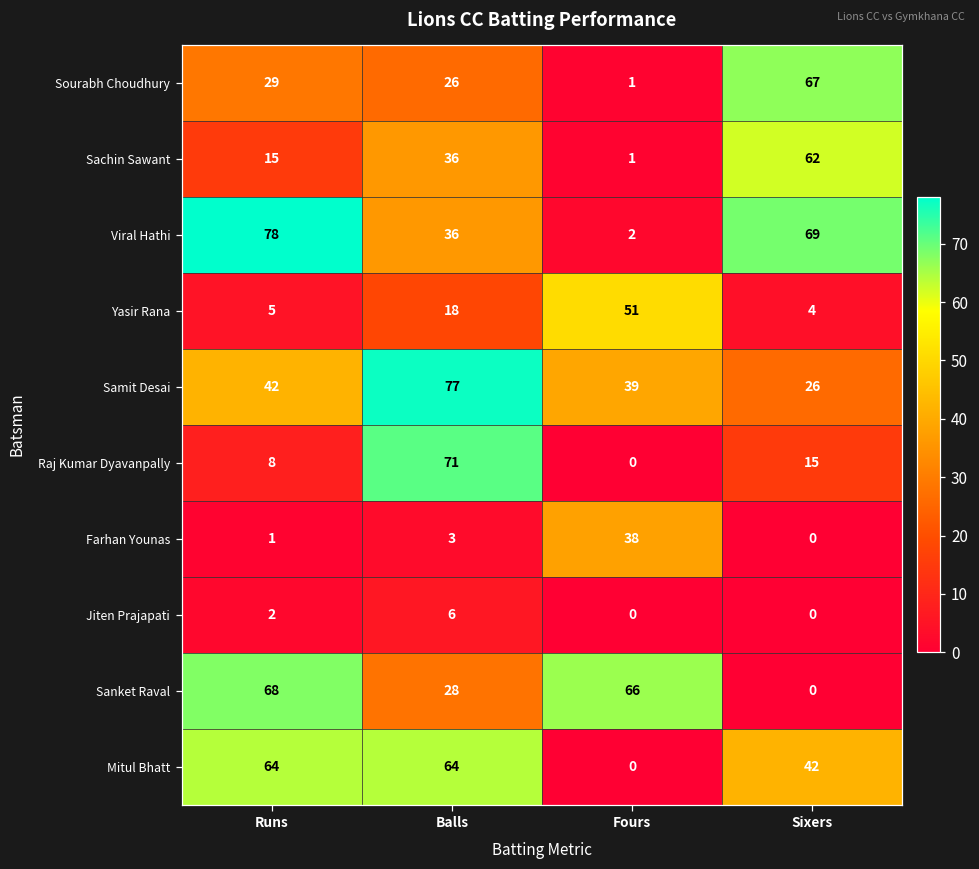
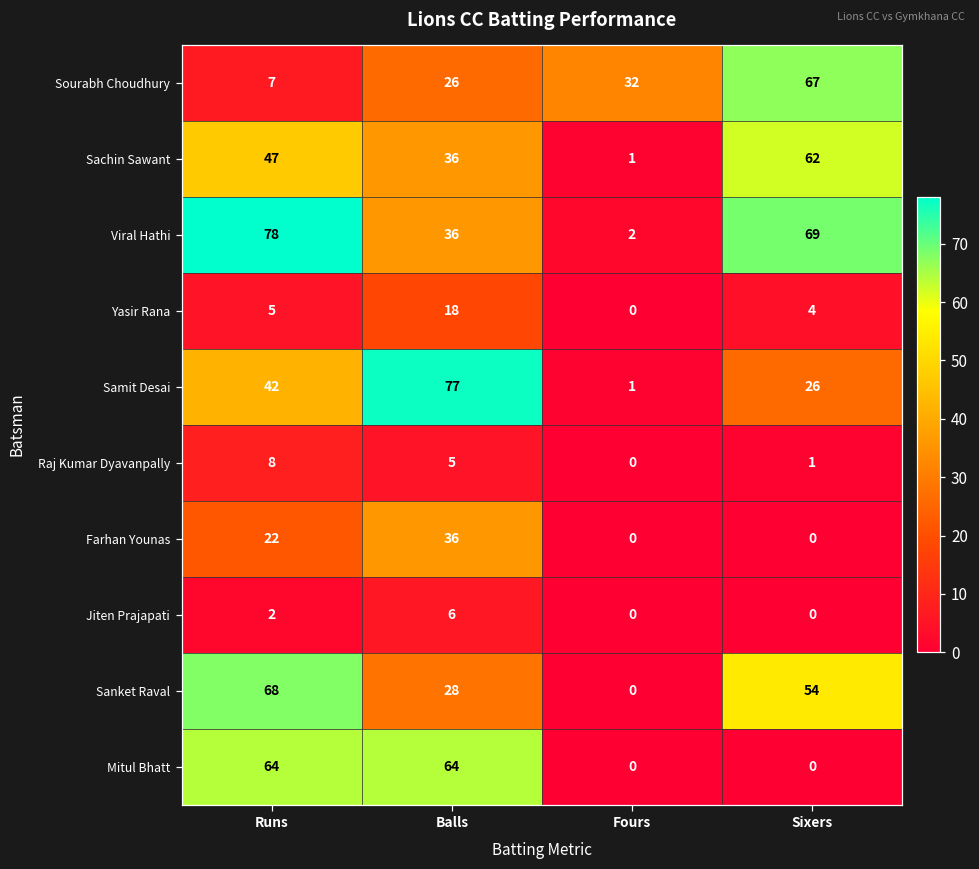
  {
    "Sourabh Choudhury": {
-     "Runs": 29,
+     "Runs": 7,
      "Balls": 26,
-     "Fours": 1,
+     "Fours": 32,
      "Sixers": 67
    },
    "Sachin Sawant": {
-     "Runs": 15,
+     "Runs": 47,
      "Balls": 36,
      "Fours": 1,
      "Sixers": 62
    },
    "Viral Hathi": {
      "Runs": 78,
      "Balls": 36,
      "Fours": 2,
      "Sixers": 69
    },
    "Yasir Rana": {
      "Runs": 5,
      "Balls": 18,
-     "Fours": 51,
+     "Fours": 0,
      "Sixers": 4
    },
    "Samit Desai": {
      "Runs": 42,
      "Balls": 77,
-     "Fours": 39,
+     "Fours": 1,
      "Sixers": 26
    },
    "Raj Kumar Dyavanpally": {
      "Runs": 8,
-     "Balls": 71,
+     "Balls": 5,
      "Fours": 0,
-     "Sixers": 15
+     "Sixers": 1
    },
    "Farhan Younas": {
-     "Runs": 1,
-     "Balls": 3,
-     "Fours": 38,
+     "Runs": 22,
+     "Balls": 36,
+     "Fours": 0,
      "Sixers": 0
    },
    "Jiten Prajapati": {
      "Runs": 2,
      "Balls": 6,
      "Fours": 0,
      "Sixers": 0
    },
    "Sanket Raval": {
      "Runs": 68,
      "Balls": 28,
-     "Fours": 66,
-     "Sixers": 0
+     "Fours": 0,
+     "Sixers": 54
    },
    "Mitul Bhatt": {
      "Runs": 64,
      "Balls": 64,
      "Fours": 0,
-     "Sixers": 42
+     "Sixers": 0
    }
  }
